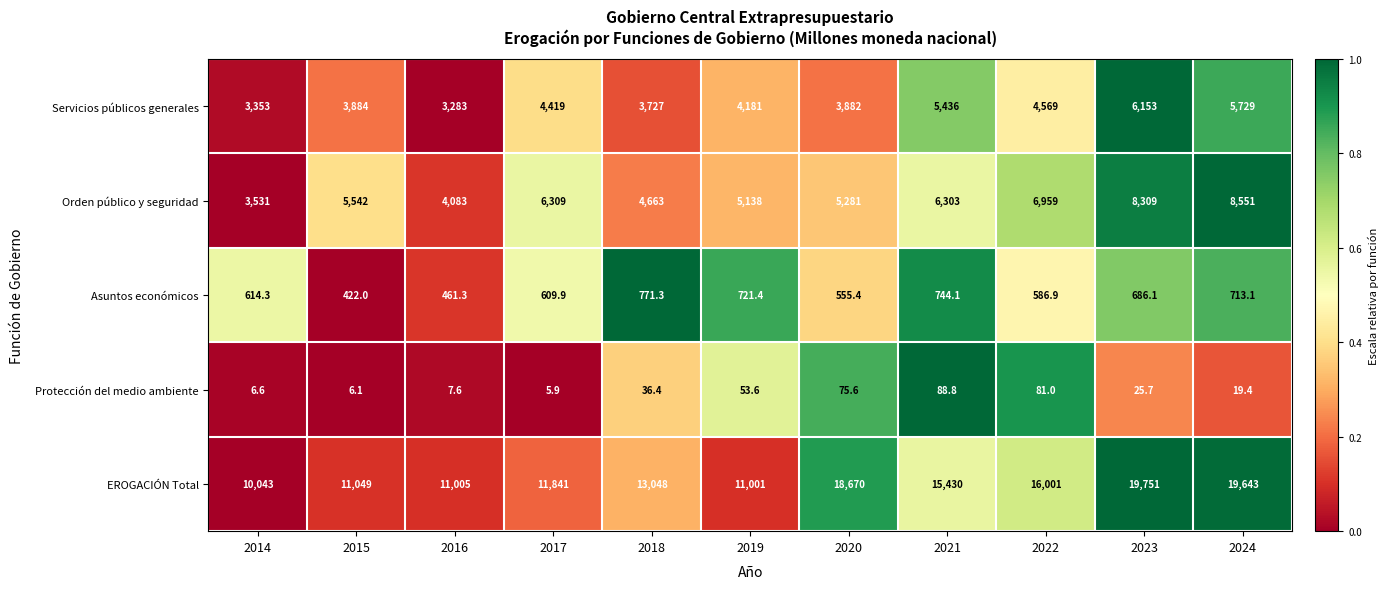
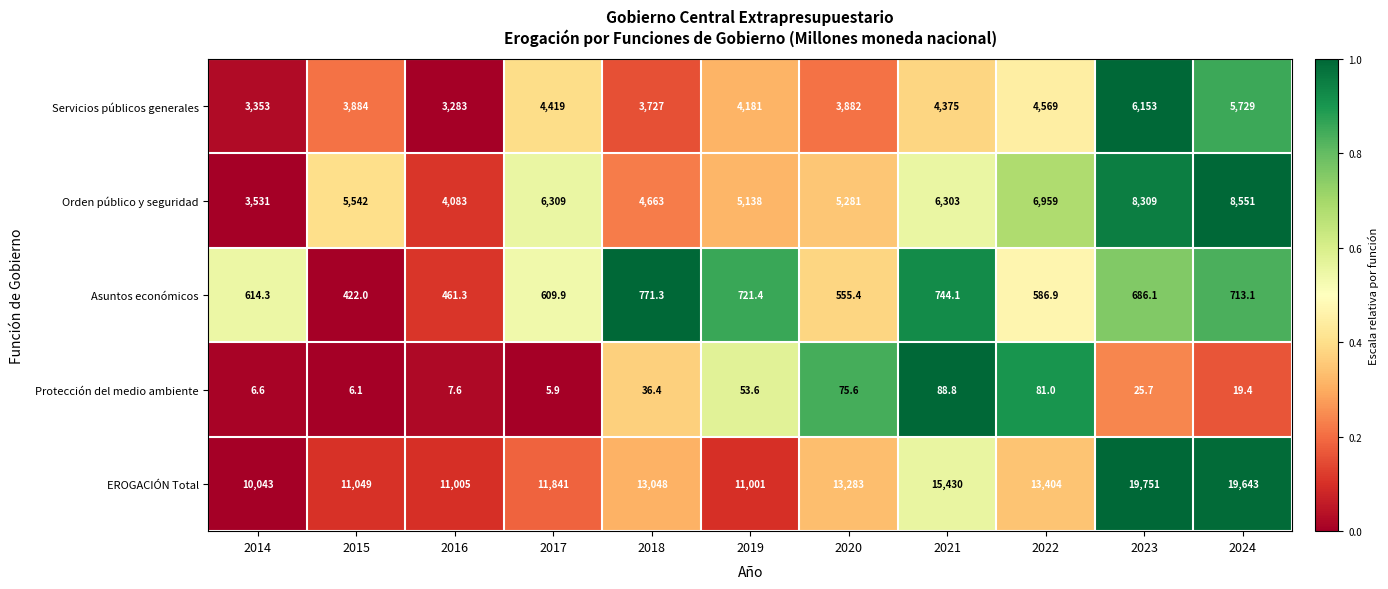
  {
    "Servicios públicos generales": {
      "2014": "3,353",
      "2015": "3,884",
      "2016": "3,283",
      "2017": "4,419",
      "2018": "3,727",
      "2019": "4,181",
      "2020": "3,882",
-     "2021": "5,436",
+     "2021": "4,375",
      "2022": "4,569",
      "2023": "6,153",
      "2024": "5,729"
    },
    "Orden público y seguridad": {
      "2014": "3,531",
      "2015": "5,542",
      "2016": "4,083",
      "2017": "6,309",
      "2018": "4,663",
      "2019": "5,138",
      "2020": "5,281",
      "2021": "6,303",
      "2022": "6,959",
      "2023": "8,309",
      "2024": "8,551"
    },
    "Asuntos económicos": {
      "2014": "614.3",
      "2015": "422.0",
      "2016": "461.3",
      "2017": "609.9",
      "2018": "771.3",
      "2019": "721.4",
      "2020": "555.4",
      "2021": "744.1",
      "2022": "586.9",
      "2023": "686.1",
      "2024": "713.1"
    },
    "Protección del medio ambiente": {
      "2014": "6.6",
      "2015": "6.1",
      "2016": "7.6",
      "2017": "5.9",
      "2018": "36.4",
      "2019": "53.6",
      "2020": "75.6",
      "2021": "88.8",
      "2022": "81.0",
      "2023": "25.7",
      "2024": "19.4"
    },
    "EROGACIÓN Total": {
      "2014": "10,043",
      "2015": "11,049",
      "2016": "11,005",
      "2017": "11,841",
      "2018": "13,048",
      "2019": "11,001",
-     "2020": "18,670",
+     "2020": "13,283",
      "2021": "15,430",
-     "2022": "16,001",
+     "2022": "13,404",
      "2023": "19,751",
      "2024": "19,643"
    }
  }
